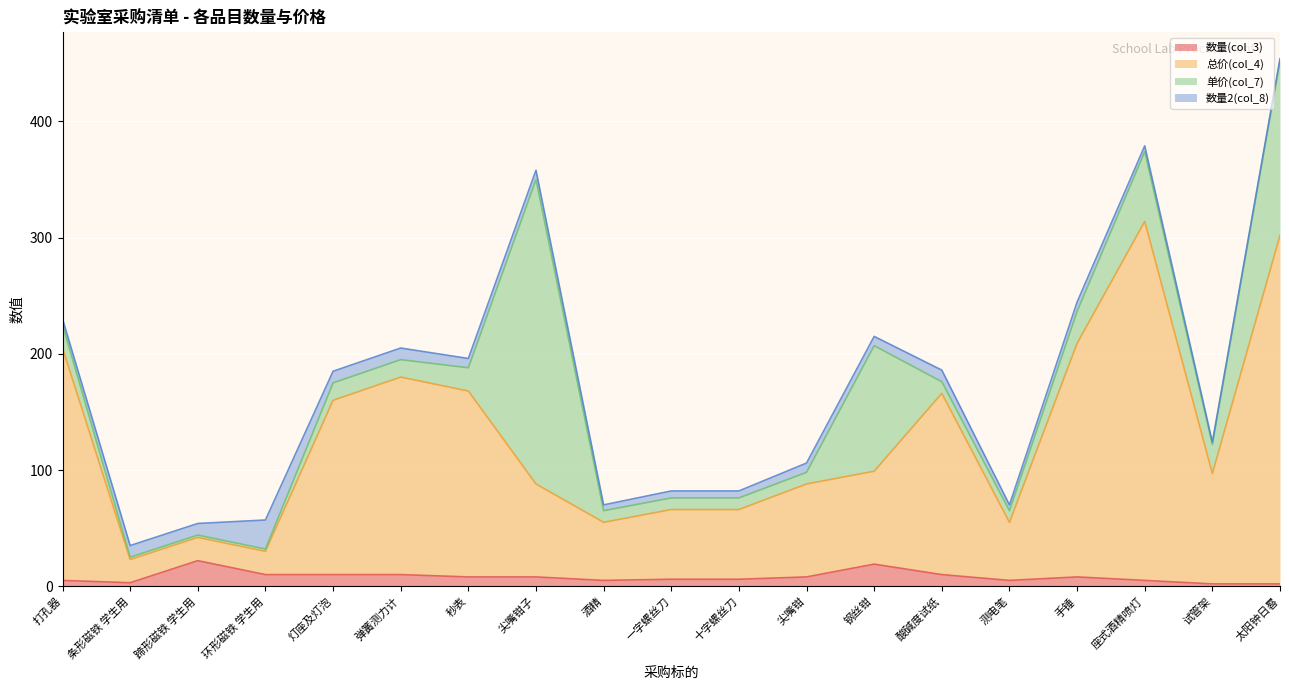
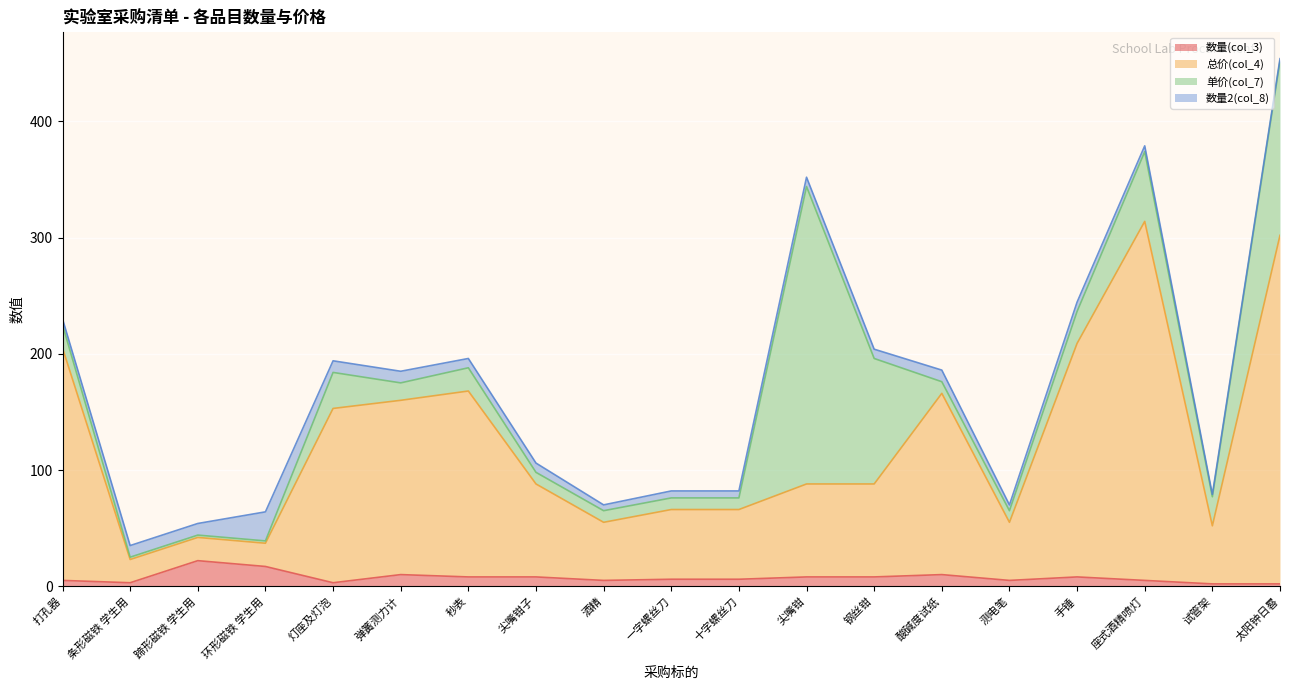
  {
    "数量(col_3)": {
      "打孔器": 5,
      "条形磁铁 学生用": 3,
      "蹄形磁铁 学生用": 22,
-     "环形磁铁 学生用": 10,
-     "灯座及灯泡": 10,
+     "环形磁铁 学生用": 17,
+     "灯座及灯泡": 3,
      "弹簧测力计": 10,
      "秒表": 8,
      "尖嘴钳子": 8,
      "酒精": 5,
      "一字螺丝刀": 6,
      "十字螺丝刀": 6,
      "尖嘴钳": 8,
-     "钢丝钳": 19,
+     "钢丝钳": 8,
      "酸碱度试纸": 10,
      "测电笔": 5,
      "手锤": 8,
      "座式酒精喷灯": 5,
      "试管架": 2,
      "太阳钟日晷": 2
    },
    "总价(col_4)": {
      "打孔器": 200,
      "灯座及灯泡": 150,
-     "弹簧测力计": 170,
+     "弹簧测力计": 150,
      "秒表": 160,
      "尖嘴钳子": 80,
      "酒精": 50,
      "一字螺丝刀": 60,
      "十字螺丝刀": 60,
      "尖嘴钳": 80,
      "钢丝钳": 80,
      "酸碱度试纸": 156,
      "测电笔": 50,
      "手锤": 201,
      "座式酒精喷灯": 309,
-     "试管架": 95,
+     "试管架": 50,
      "太阳钟日晷": 300
    },
    "单价(col_7)": {
      "打孔器": 20,
-     "灯座及灯泡": 15,
+     "灯座及灯泡": 31,
      "弹簧测力计": 15,
      "秒表": 20,
-     "尖嘴钳子": 262,
+     "尖嘴钳子": 10,
      "酒精": 10,
      "一字螺丝刀": 10,
      "十字螺丝刀": 10,
-     "尖嘴钳": 10,
+     "尖嘴钳": 256,
      "钢丝钳": 108,
      "酸碱度试纸": 10,
      "测电笔": 10,
      "手锤": 28,
      "座式酒精喷灯": 60
    },
    "数量2(col_8)": {
      "打孔器": 5,
      "条形磁铁 学生用": 10,
      "蹄形磁铁 学生用": 10,
      "环形磁铁 学生用": 25,
      "灯座及灯泡": 10,
      "弹簧测力计": 10,
      "秒表": 8,
      "尖嘴钳子": 8,
      "酒精": 5,
      "一字螺丝刀": 6,
      "十字螺丝刀": 6,
      "尖嘴钳": 8,
      "钢丝钳": 8,
      "酸碱度试纸": 10,
      "测电笔": 5,
      "手锤": 8,
      "座式酒精喷灯": 5
    }
  }
